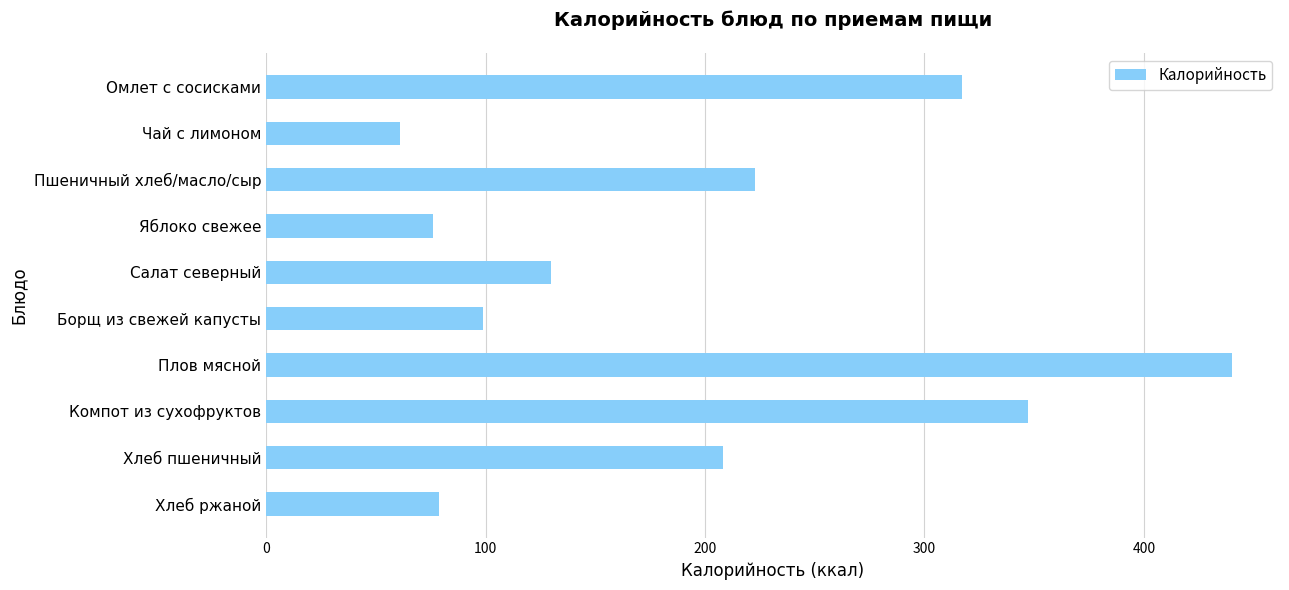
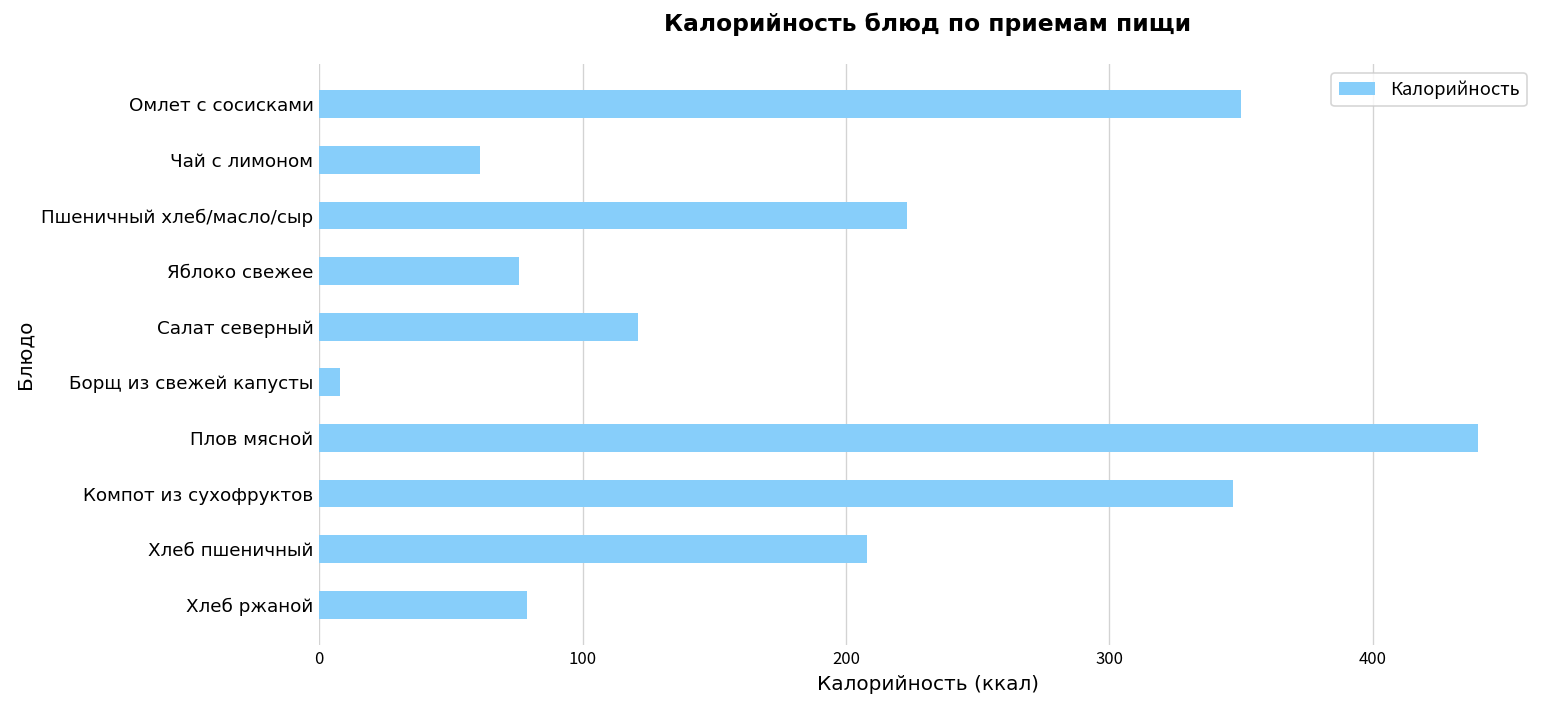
  {
-   "Омлет с сосисками": 317,
+   "Омлет с сосисками": 350,
    "Чай с лимоном": 61,
    "Пшеничный хлеб/масло/сыр": 223,
    "Яблоко свежее": 76,
-   "Салат северный": 130,
-   "Борщ из свежей капусты": 99,
+   "Салат северный": 121,
+   "Борщ из свежей капусты": 8,
    "Плов мясной": 440,
    "Компот из сухофруктов": 347,
    "Хлеб пшеничный": 208,
    "Хлеб ржаной": 79
  }
